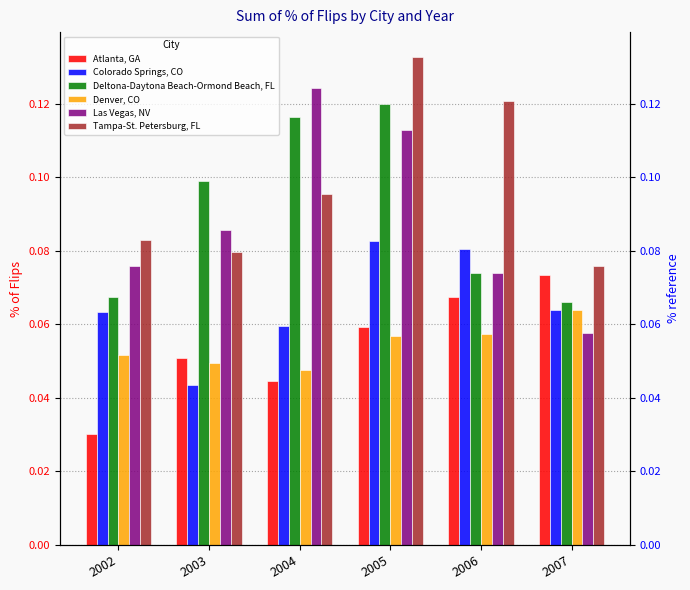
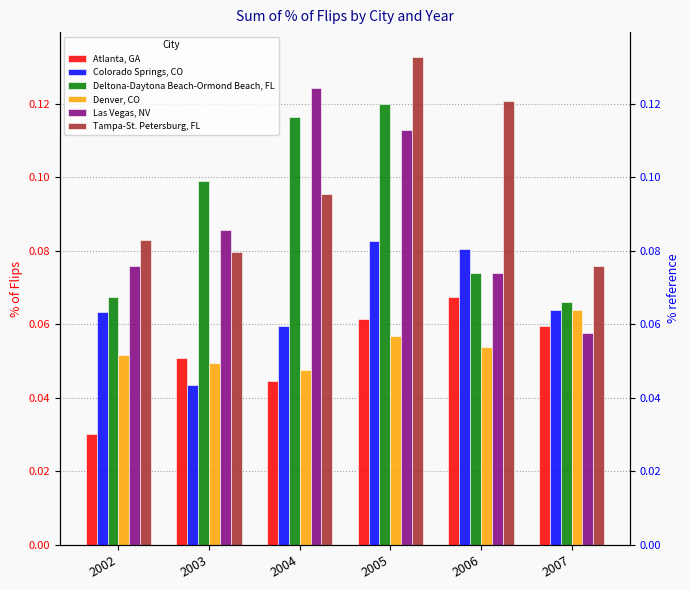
  {
    "Atlanta, GA": {
      "2002": 0.030,
      "2003": 0.051,
      "2004": 0.045,
-     "2005": 0.059,
+     "2005": 0.062,
      "2006": 0.067,
-     "2007": 0.074
+     "2007": 0.060
    },
    "Colorado Springs, CO": {
      "2002": 0.063,
      "2003": 0.044,
      "2004": 0.059,
      "2005": 0.083,
      "2006": 0.081,
      "2007": 0.064
    },
    "Deltona-Daytona Beach-Ormond Beach, FL": {
      "2002": 0.067,
      "2003": 0.099,
      "2004": 0.116,
      "2005": 0.120,
      "2006": 0.074,
      "2007": 0.066
    },
    "Denver, CO": {
      "2002": 0.052,
      "2003": 0.049,
      "2004": 0.048,
      "2005": 0.057,
-     "2006": 0.057,
+     "2006": 0.054,
      "2007": 0.064
    },
    "Las Vegas, NV": {
      "2002": 0.076,
      "2003": 0.086,
      "2004": 0.124,
      "2005": 0.113,
      "2006": 0.074,
      "2007": 0.058
    },
    "Tampa-St. Petersburg, FL": {
      "2002": 0.083,
      "2003": 0.080,
      "2004": 0.096,
      "2005": 0.133,
      "2006": 0.121,
      "2007": 0.076
    }
  }
